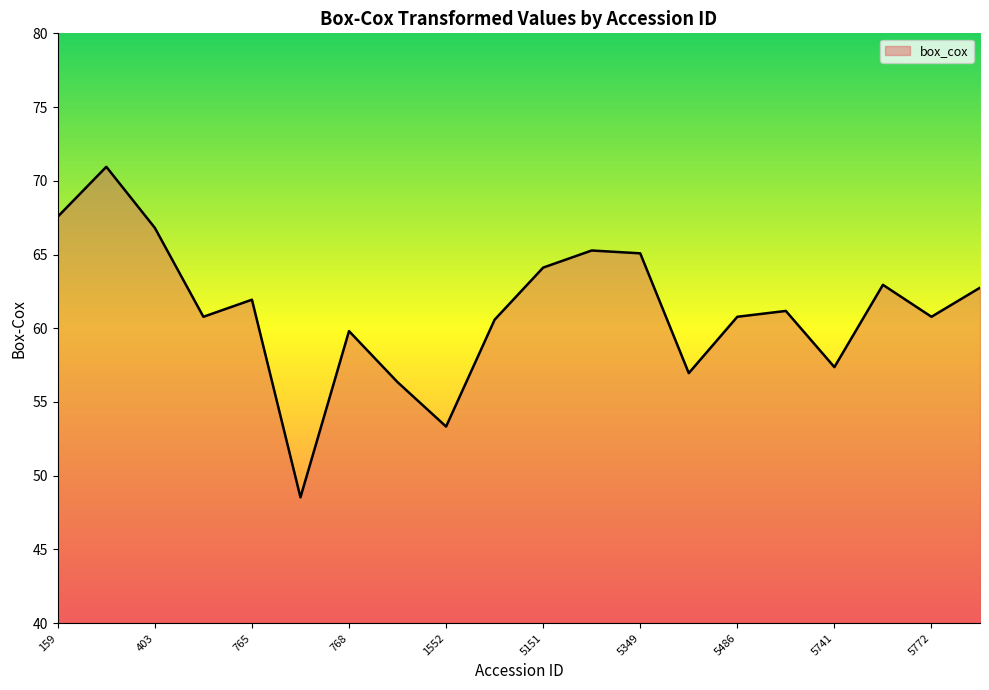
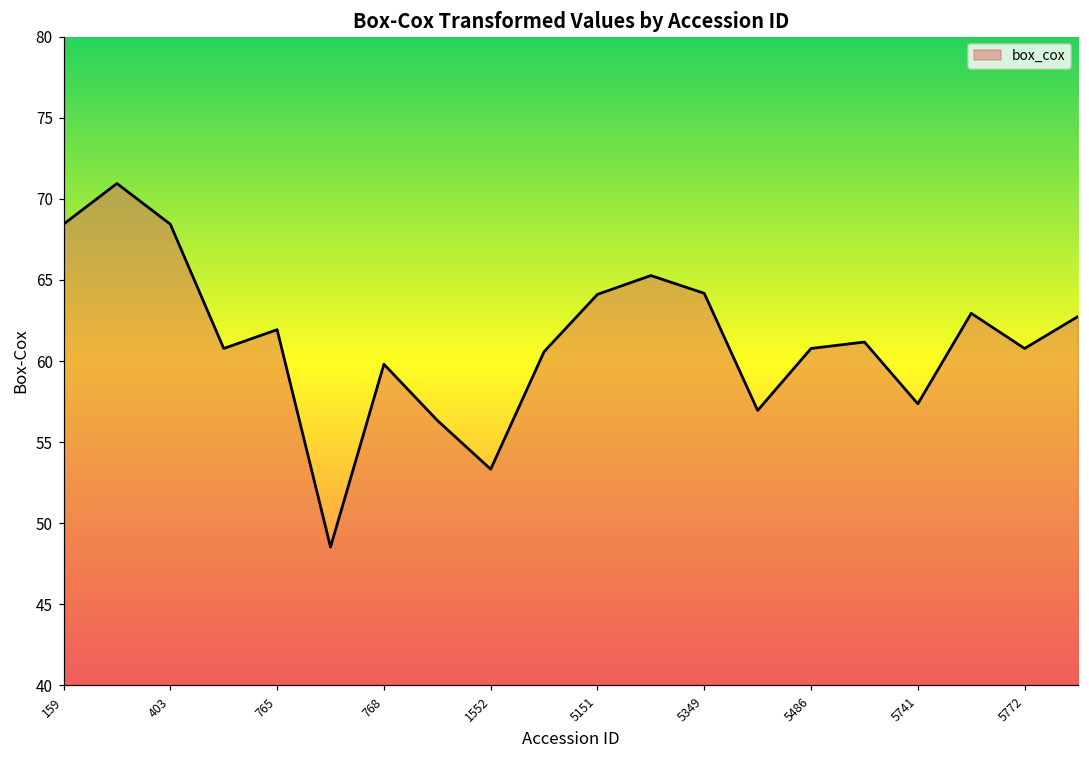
  {
-   "159": 67.6,
-   "403": 66.8,
+   "159": 68.4,
+   "403": 68.4,
    "765": 61.9,
    "768": 59.8,
    "1552": 53.3,
    "5151": 64.1,
-   "5349": 65.1,
+   "5349": 64.2,
    "5486": 60.8,
    "5741": 57.4,
    "5772": 60.8
  }
